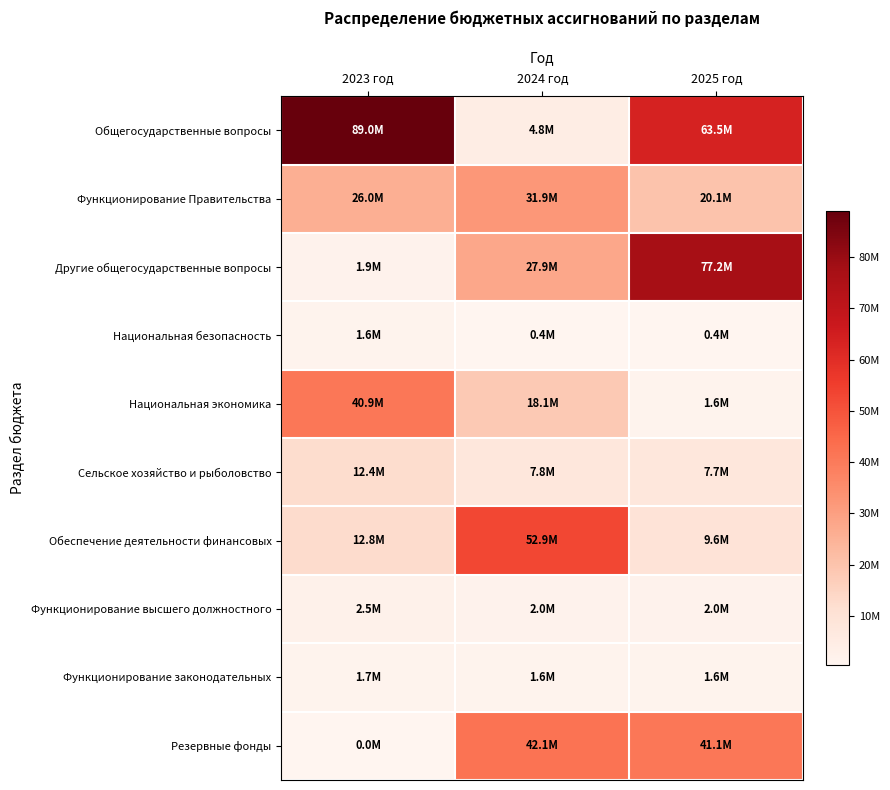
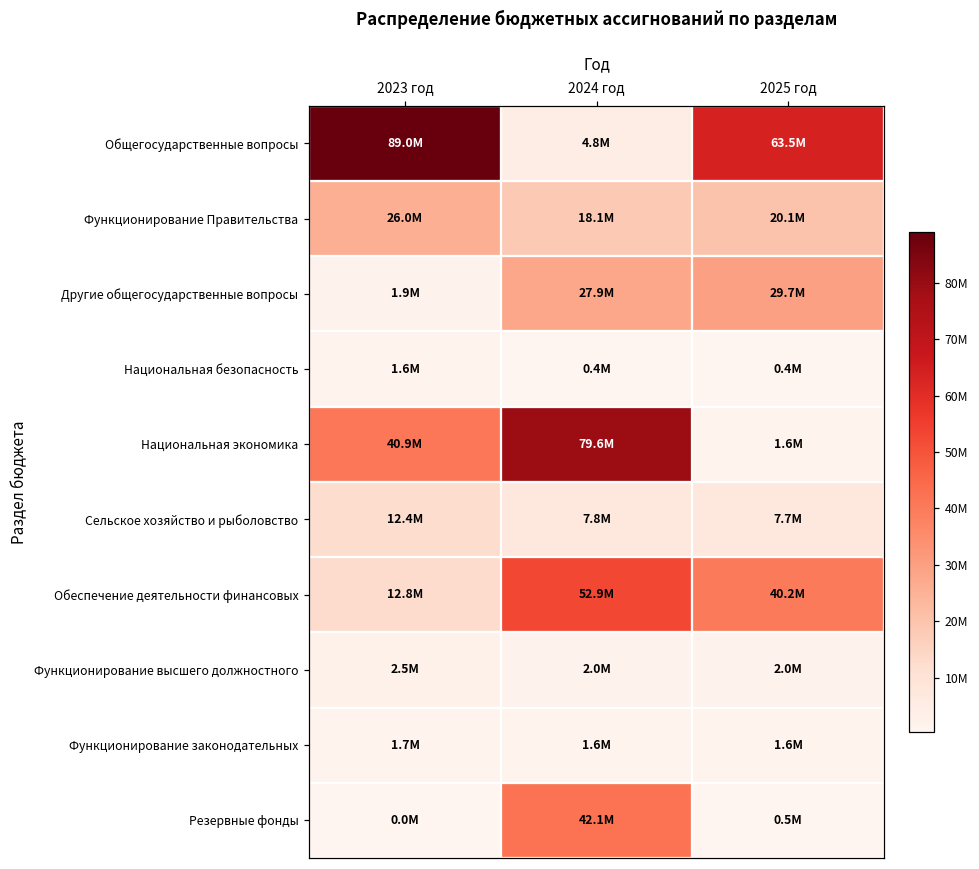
  {
    "Общегосударственные вопросы": {
      "2023 год": "89.0M",
      "2024 год": "4.8M",
      "2025 год": "63.5M"
    },
    "Функционирование Правительства": {
      "2023 год": "26.0M",
-     "2024 год": "31.9M",
+     "2024 год": "18.1M",
      "2025 год": "20.1M"
    },
    "Другие общегосударственные вопросы": {
      "2023 год": "1.9M",
      "2024 год": "27.9M",
-     "2025 год": "77.2M"
+     "2025 год": "29.7M"
    },
    "Национальная безопасность": {
      "2023 год": "1.6M",
      "2024 год": "0.4M",
      "2025 год": "0.4M"
    },
    "Национальная экономика": {
      "2023 год": "40.9M",
-     "2024 год": "18.1M",
+     "2024 год": "79.6M",
      "2025 год": "1.6M"
    },
    "Сельское хозяйство и рыболовство": {
      "2023 год": "12.4M",
      "2024 год": "7.8M",
      "2025 год": "7.7M"
    },
    "Обеспечение деятельности финансовых": {
      "2023 год": "12.8M",
      "2024 год": "52.9M",
-     "2025 год": "9.6M"
+     "2025 год": "40.2M"
    },
    "Функционирование высшего должностного": {
      "2023 год": "2.5M",
      "2024 год": "2.0M",
      "2025 год": "2.0M"
    },
    "Функционирование законодательных": {
      "2023 год": "1.7M",
      "2024 год": "1.6M",
      "2025 год": "1.6M"
    },
    "Резервные фонды": {
      "2023 год": "0.0M",
      "2024 год": "42.1M",
-     "2025 год": "41.1M"
+     "2025 год": "0.5M"
    }
  }
